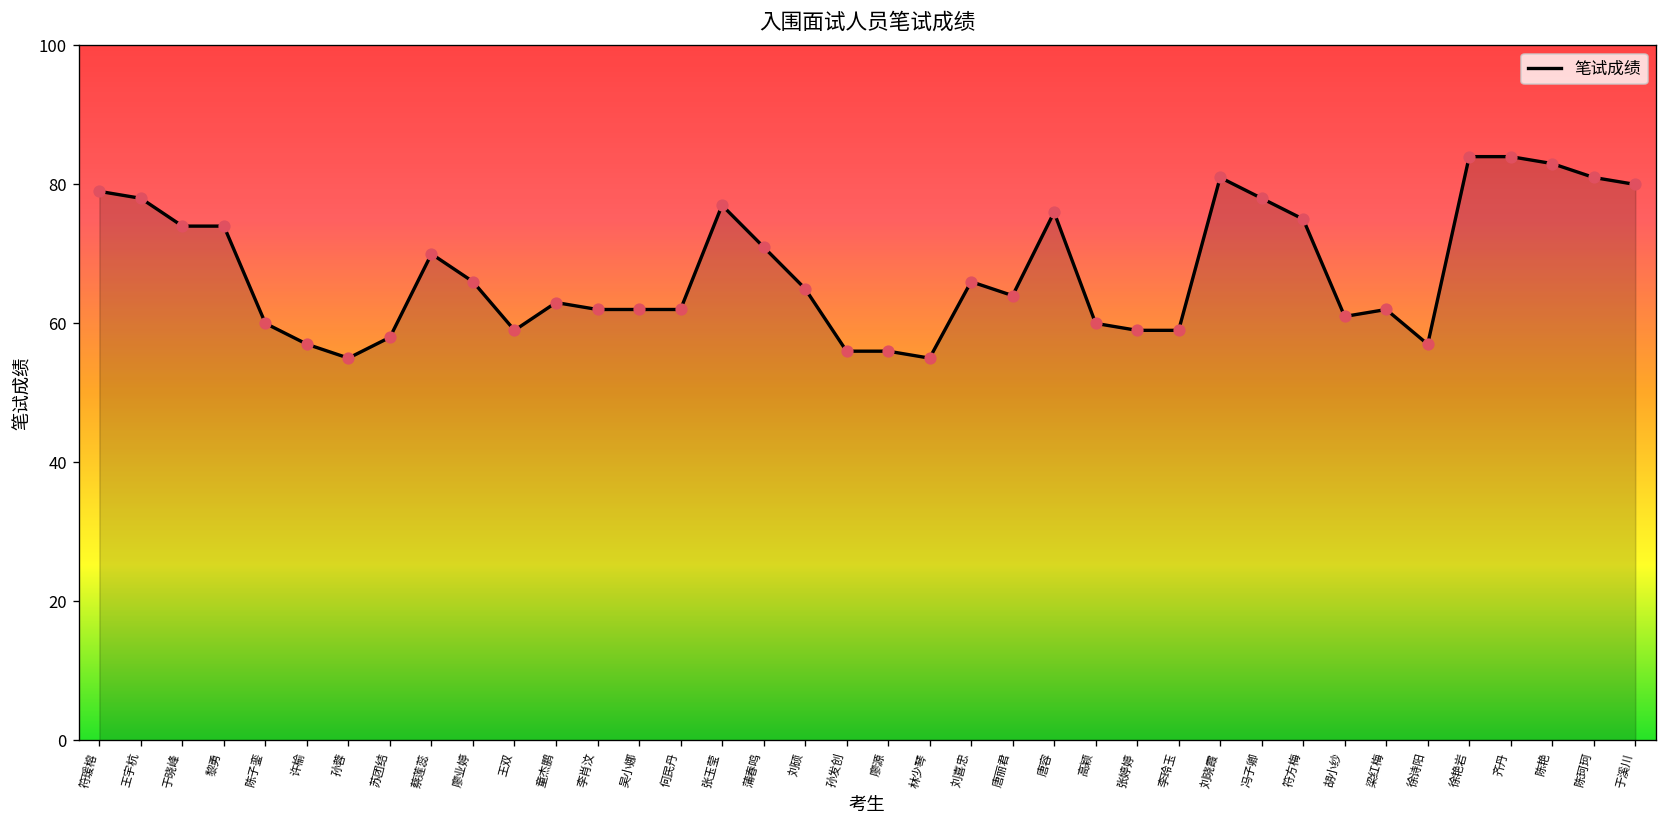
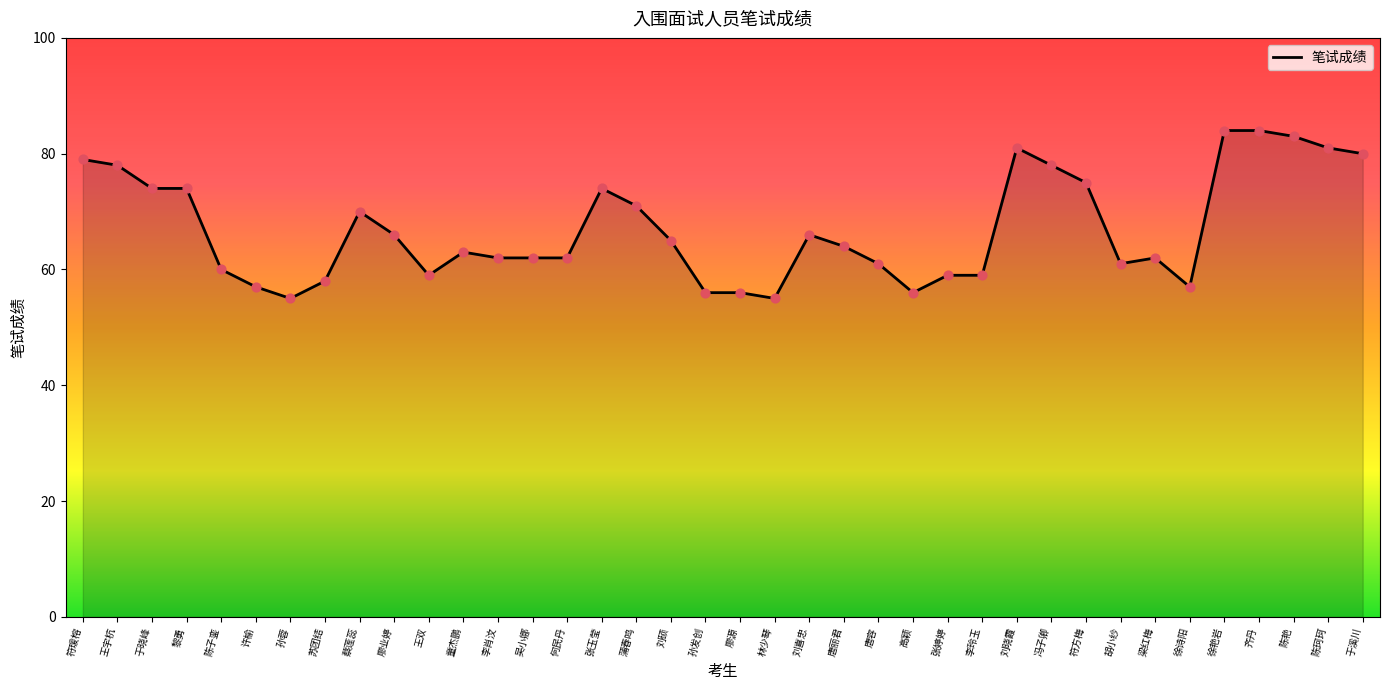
  {
    "符瑗榕": 79,
    "王宇杭": 78,
    "于晓峰": 74,
    "黎勇": 74,
    "陈子銮": 60,
    "许榆": 57,
    "孙蓉": 55,
    "苏团结": 58,
    "蔡莲蕊": 70,
    "廖业婷": 66,
    "王双": 59,
    "童杰鹏": 63,
    "李肖汶": 62,
    "吴小娜": 62,
    "何民丹": 62,
-   "张玉莹": 77,
+   "张玉莹": 74,
    "蒲春鸣": 71,
    "刘硕": 65,
    "孙发创": 56,
    "廖源": 56,
    "林少琴": 55,
    "刘喜忠": 66,
    "唐丽君": 64,
-   "唐容": 76,
-   "高颖": 60,
+   "唐容": 61,
+   "高颖": 56,
    "张婷婷": 59,
    "李玲玉": 59,
    "刘晓霞": 81,
    "冯子卿": 78,
    "符方梅": 75,
    "胡小纱": 61,
    "梁红梅": 62,
    "徐诗阳": 57,
    "徐艳岩": 84,
    "齐丹": 84,
    "陈艳": 83,
    "陈珂珂": 81,
    "于溪川": 80
  }
